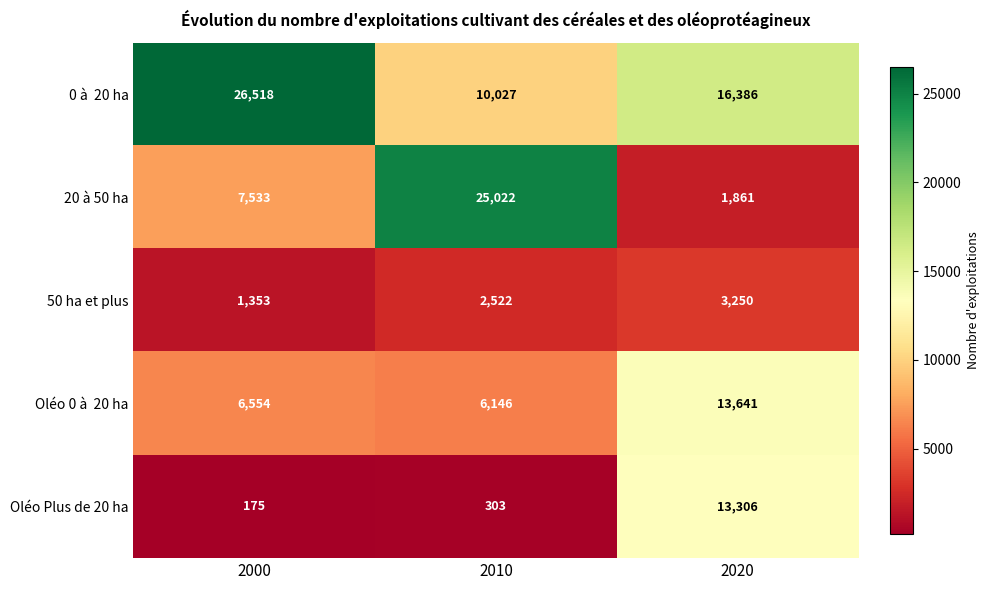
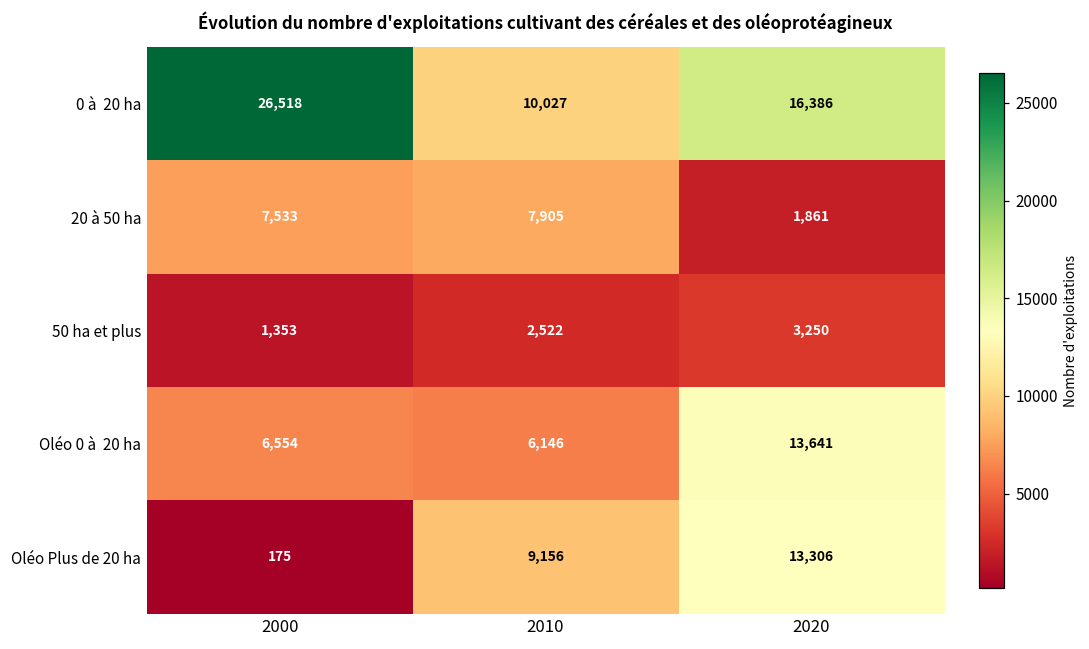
  {
    "0 à 20 ha": {
      "2000": "26,518",
      "2010": "10,027",
      "2020": "16,386"
    },
    "20 à 50 ha": {
      "2000": "7,533",
-     "2010": "25,022",
+     "2010": "7,905",
      "2020": "1,861"
    },
    "50 ha et plus": {
      "2000": "1,353",
      "2010": "2,522",
      "2020": "3,250"
    },
    "Oléo 0 à 20 ha": {
      "2000": "6,554",
      "2010": "6,146",
      "2020": "13,641"
    },
    "Oléo Plus de 20 ha": {
      "2000": "175",
-     "2010": "303",
+     "2010": "9,156",
      "2020": "13,306"
    }
  }
